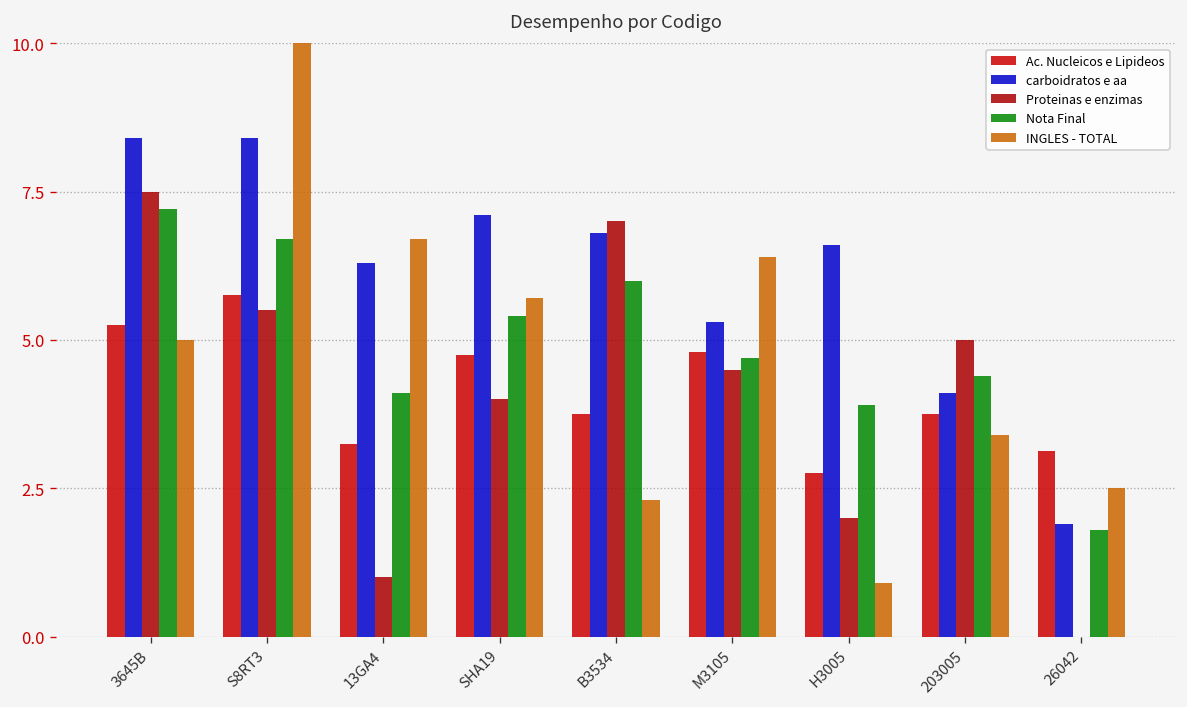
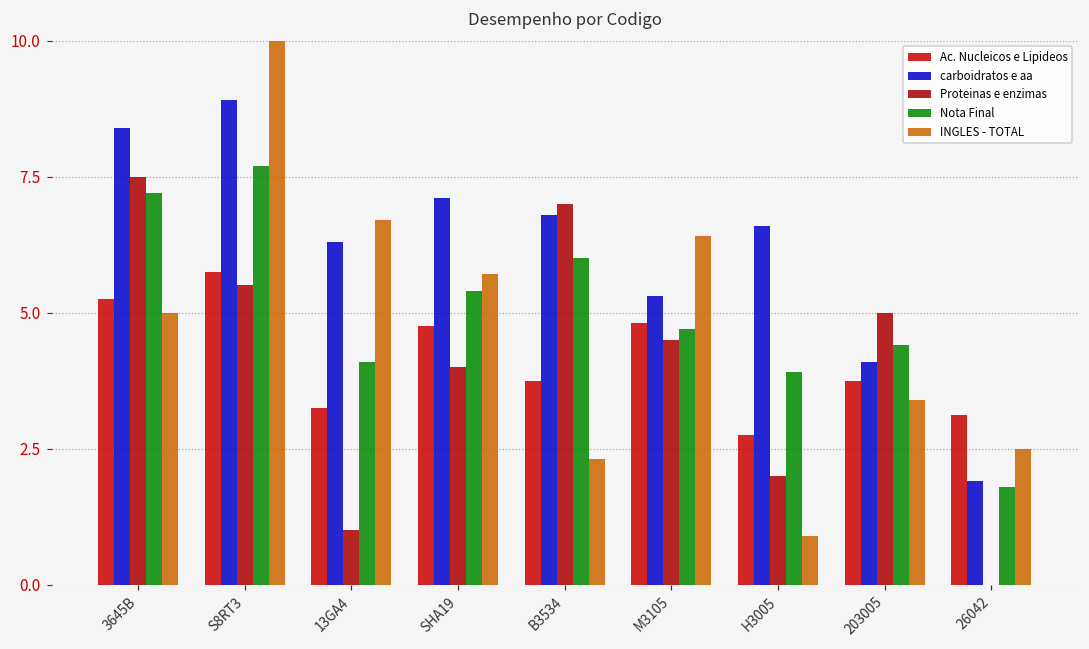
  {
    "carboidratos e aa": {
      "3645B": 8.4,
-     "S8RT3": 8.4,
+     "S8RT3": 8.9,
      "13GA4": 6.3,
      "SHA19": 7.1,
      "B3534": 6.8,
      "M3105": 5.3,
      "H3005": 6.6,
      "203005": 4.1,
      "26042": 1.9
    },
    "Nota Final": {
      "3645B": 7.2,
-     "S8RT3": 6.7,
+     "S8RT3": 7.7,
      "13GA4": 4.1,
      "SHA19": 5.4,
      "B3534": 6.0,
      "M3105": 4.7,
      "H3005": 3.9,
      "203005": 4.4,
      "26042": 1.8
    },
    "INGLES - TOTAL": {
      "3645B": 5.0,
      "S8RT3": 10.0,
      "13GA4": 6.7,
      "SHA19": 5.7,
      "B3534": 2.3,
      "M3105": 6.4,
      "H3005": 0.9,
      "203005": 3.4,
      "26042": 2.5
    }
  }
